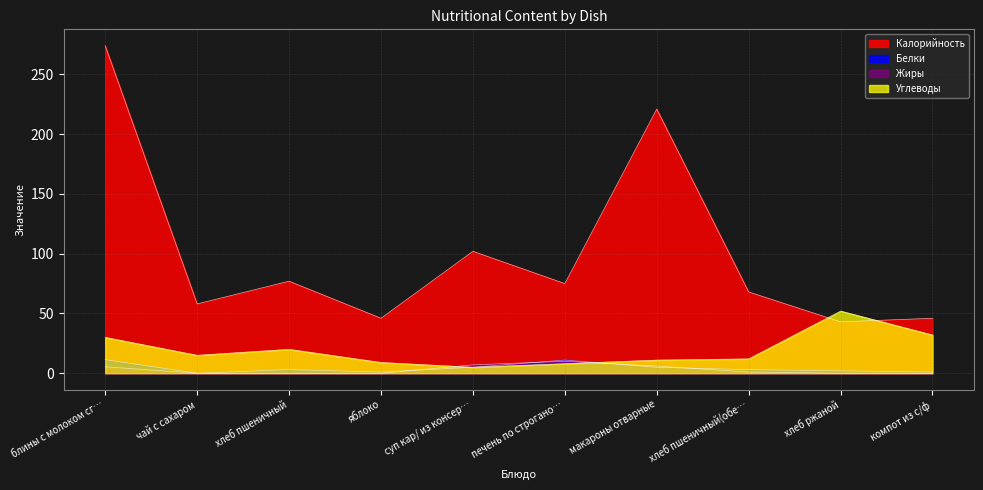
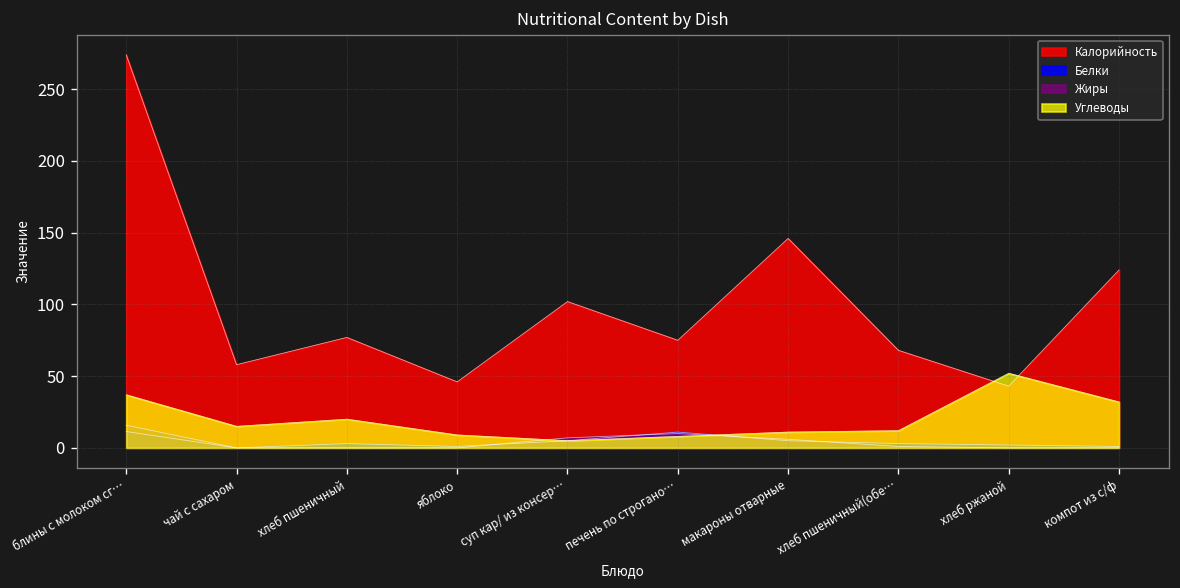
  {
    "Калорийность": {
      "блины с молоком сг…": 274,
      "чай с сахаром": 58,
      "хлеб пшеничный": 77,
      "яблоко": 46,
      "суп кар/ из консер…": 102,
      "печень по строгано…": 75,
-     "макароны отварные": 221,
+     "макароны отварные": 146,
      "хлеб пшеничный(обе…": 68,
      "хлеб ржаной": 43,
-     "компот из с/ф": 46
+     "компот из с/ф": 124
    },
    "Белки": {
      "блины с молоком сг…": 11,
      "хлеб пшеничный": 3
    },
    "Жиры": {
-     "блины с молоком сг…": 5,
+     "блины с молоком сг…": 16,
      "хлеб пшеничный": 0
    },
    "Углеводы": {
-     "блины с молоком сг…": 30,
+     "блины с молоком сг…": 37,
      "чай с сахаром": 15,
      "хлеб пшеничный": 20,
      "яблоко": 9,
      "макароны отварные": 11,
      "хлеб пшеничный(обе…": 12,
      "хлеб ржаной": 52,
      "компот из с/ф": 32
    }
  }
